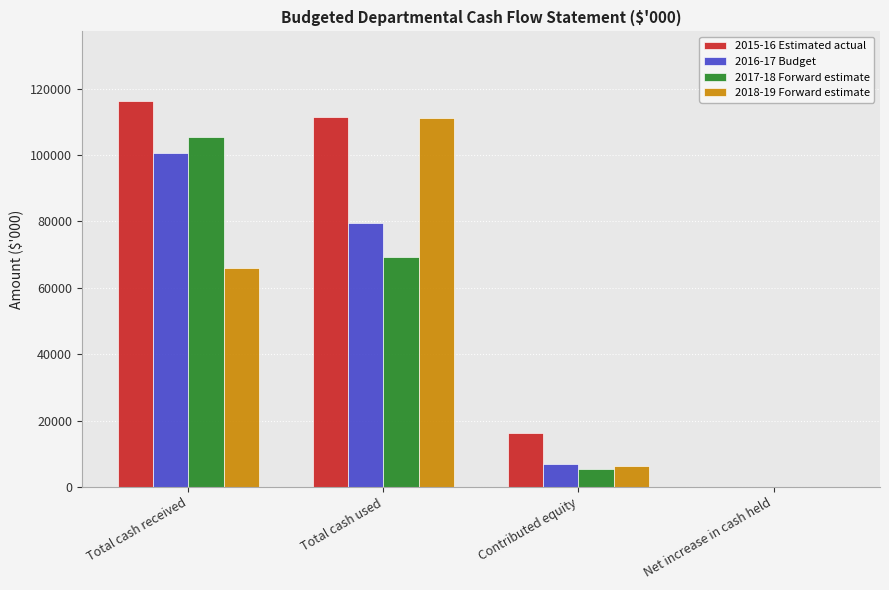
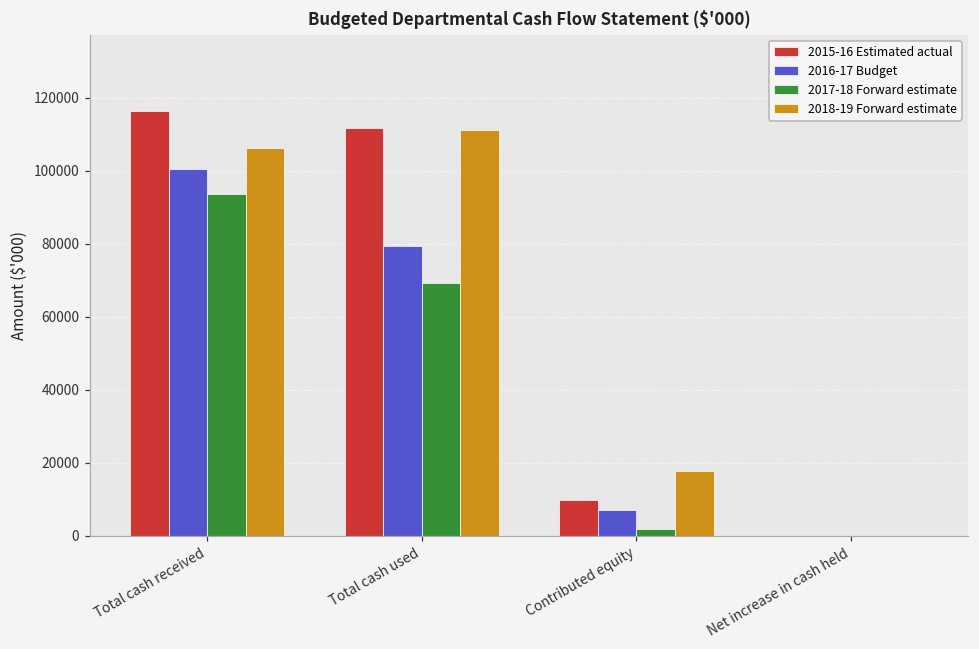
  {
    "2015-16 Estimated actual": {
      "Total cash received": 116000,
      "Total cash used": 112000,
-     "Contributed equity": 16000,
+     "Contributed equity": 10000,
      "Net increase in cash held": 0
    },
    "2016-17 Budget": {
      "Total cash received": 101000,
      "Total cash used": 79000,
      "Contributed equity": 7000,
      "Net increase in cash held": 0
    },
    "2017-18 Forward estimate": {
-     "Total cash received": 105000,
+     "Total cash received": 93000,
      "Total cash used": 69000,
-     "Contributed equity": 5000,
+     "Contributed equity": 2000,
      "Net increase in cash held": 0
    },
    "2018-19 Forward estimate": {
-     "Total cash received": 66000,
+     "Total cash received": 106000,
      "Total cash used": 111000,
-     "Contributed equity": 6000,
+     "Contributed equity": 18000,
      "Net increase in cash held": 0
    }
  }
